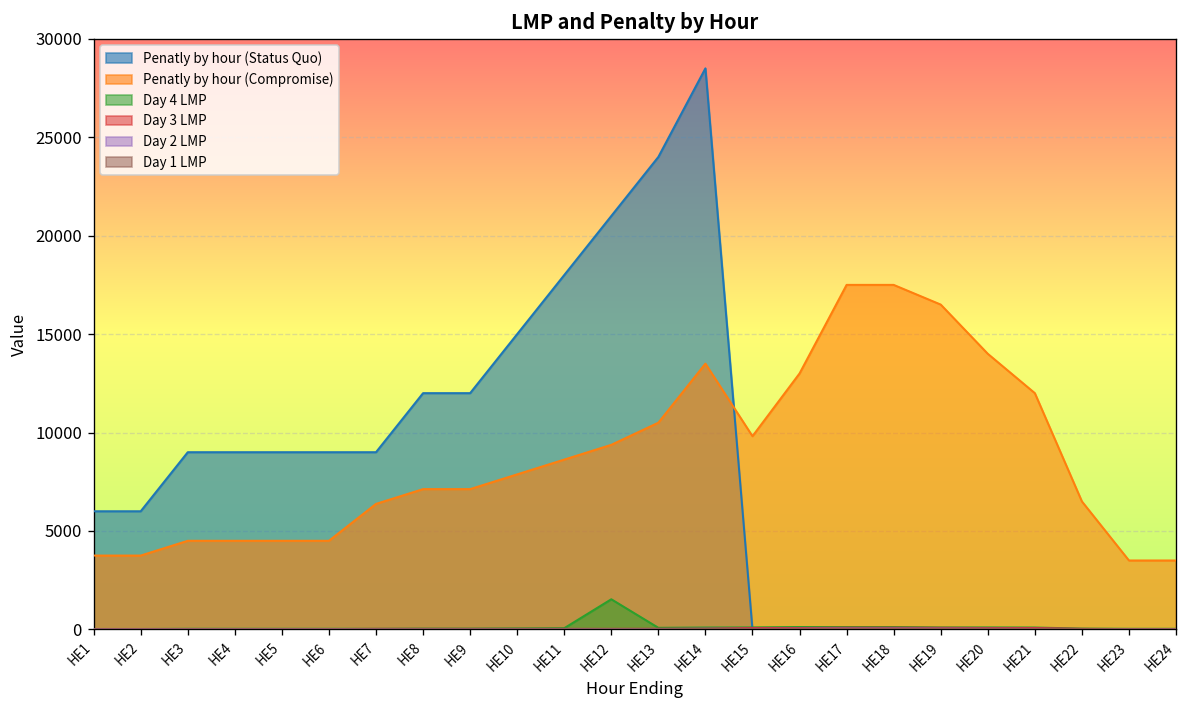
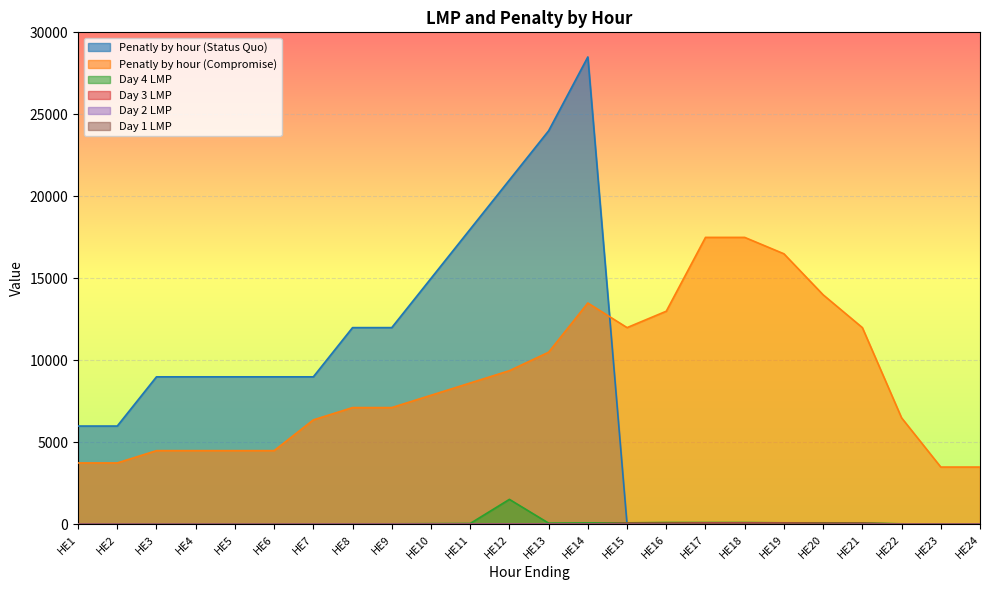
  {
    "Penatly by hour (Status Quo)": {
      "HE1": 6000,
      "HE2": 6000,
      "HE3": 9000,
      "HE4": 9000,
      "HE5": 9000,
      "HE6": 9000,
      "HE7": 9000,
      "HE8": 12000,
      "HE9": 12000,
      "HE10": 15000,
      "HE11": 18000,
      "HE12": 21000,
      "HE13": 24000,
      "HE14": 28500
    },
    "Penatly by hour (Compromise)": {
      "HE1": 3800,
      "HE2": 3800,
      "HE3": 4500,
      "HE4": 4500,
      "HE5": 4500,
      "HE6": 4500,
      "HE7": 6400,
      "HE8": 7100,
      "HE9": 7100,
      "HE10": 7900,
      "HE11": 8600,
      "HE12": 9400,
      "HE13": 10500,
      "HE14": 13500,
-     "HE15": 9800,
+     "HE15": 12000,
      "HE16": 13000,
      "HE17": 17500,
      "HE18": 17500,
      "HE19": 16500,
      "HE20": 14000,
      "HE21": 12000,
      "HE22": 6500,
      "HE23": 3500,
      "HE24": 3500
    },
    "Day 4 LMP": {
      "HE12": 1500
    }
  }
